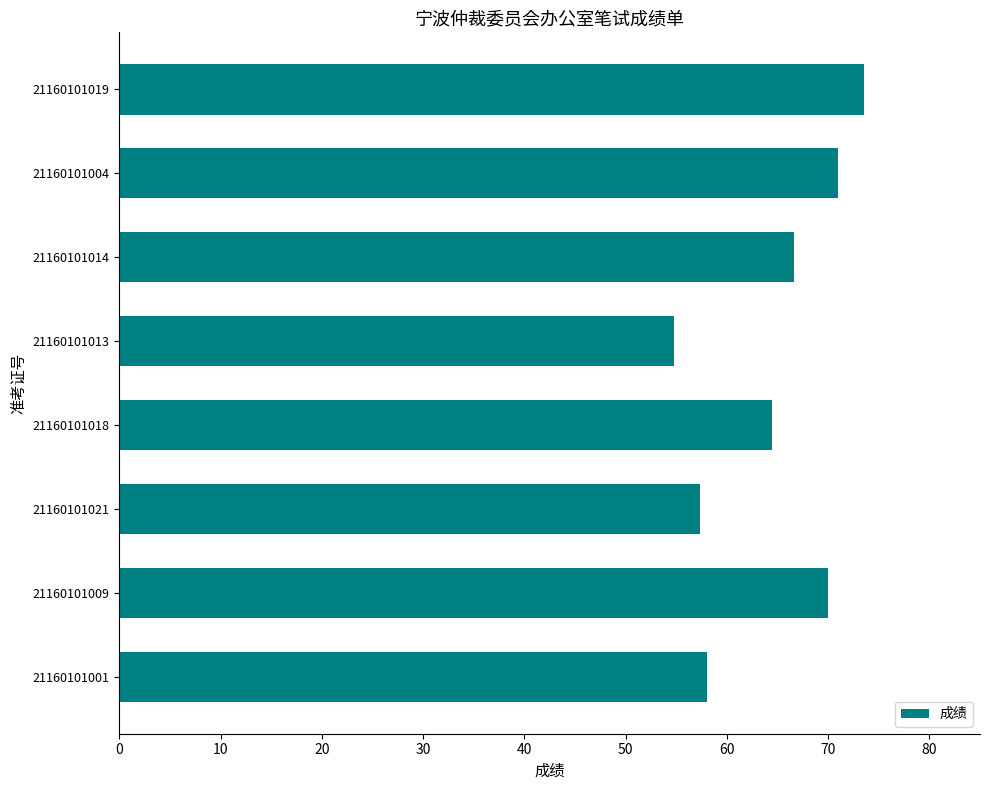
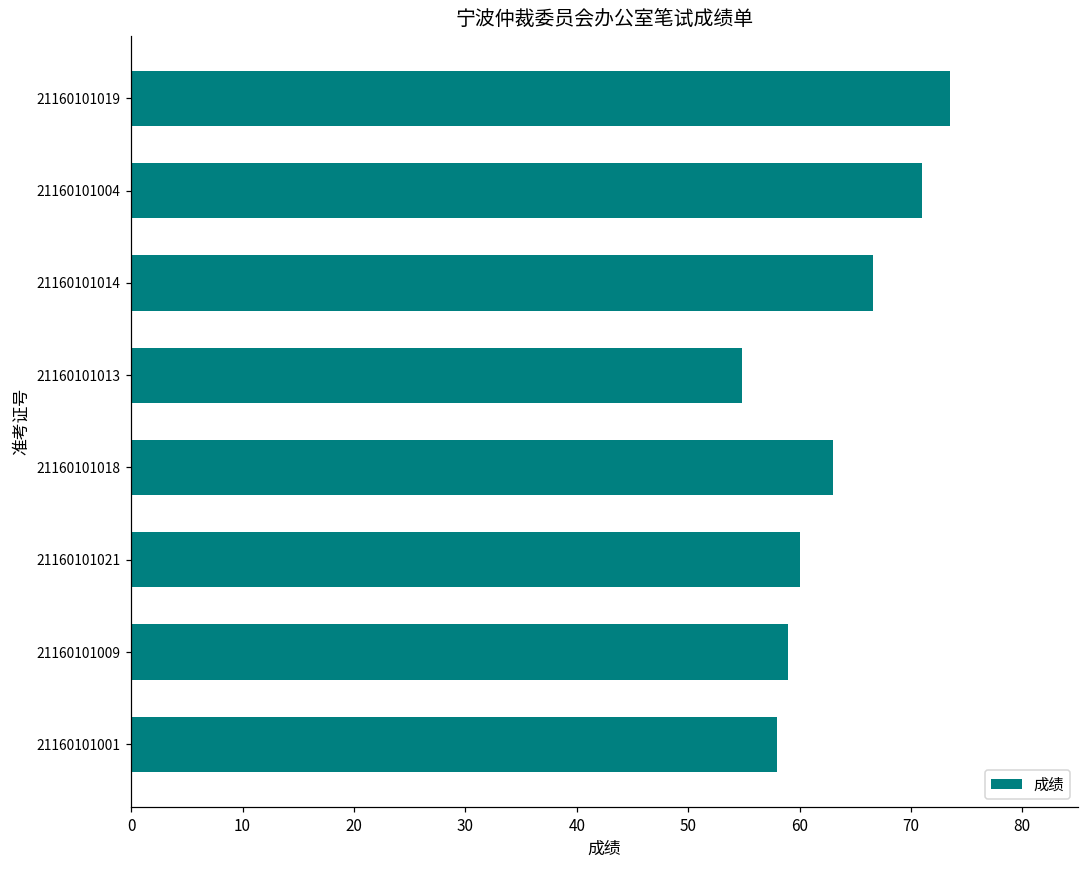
  {
    "21160101019": 73.5,
    "21160101004": 71.0,
    "21160101014": 66.6,
    "21160101013": 54.8,
-   "21160101018": 64.5,
-   "21160101021": 57.3,
-   "21160101009": 70,
+   "21160101018": 63.0,
+   "21160101021": 60.0,
+   "21160101009": 59,
    "21160101001": 58.0
  }
